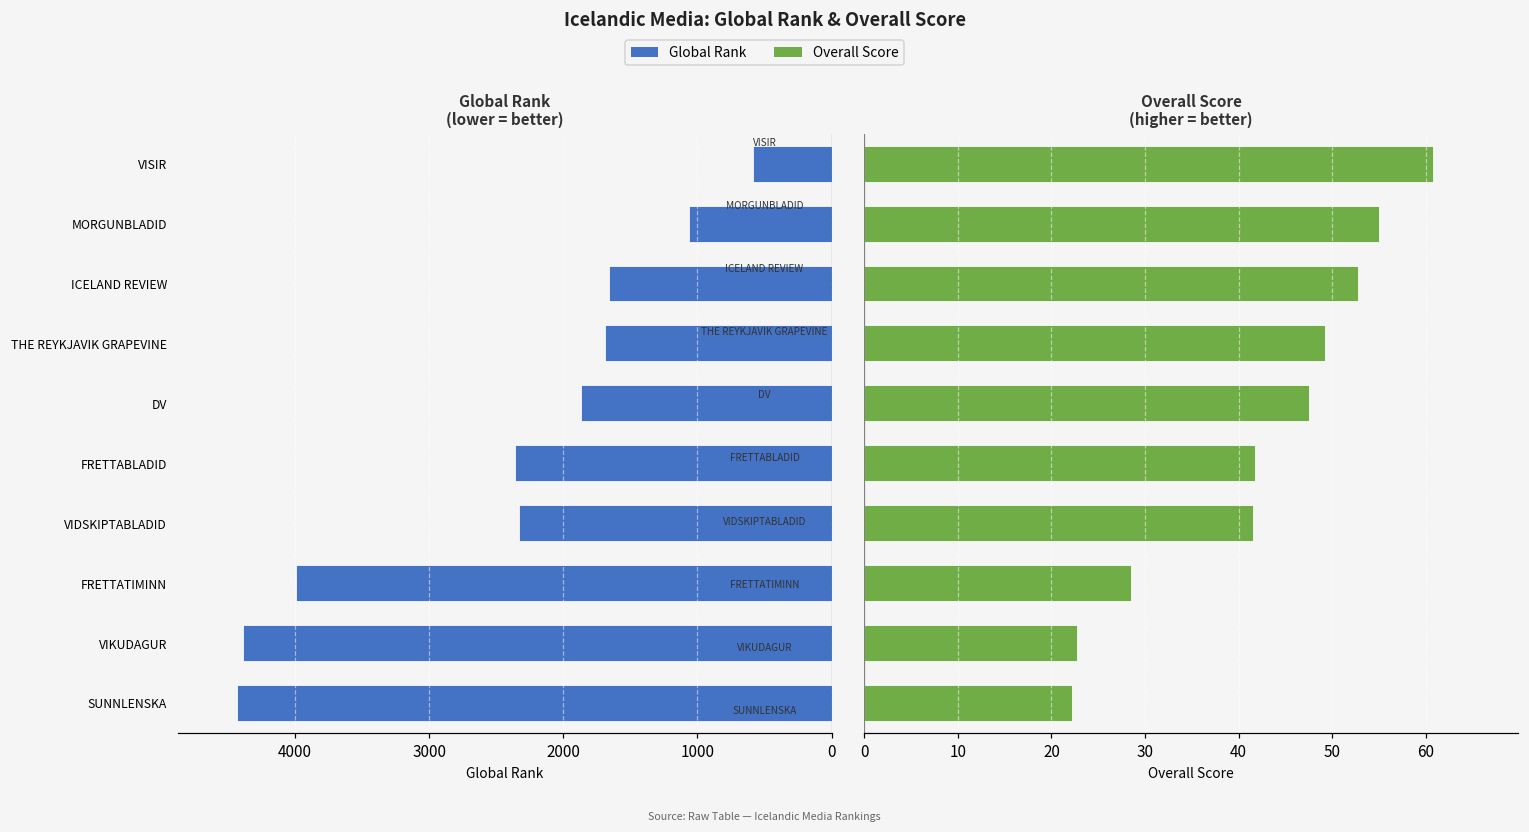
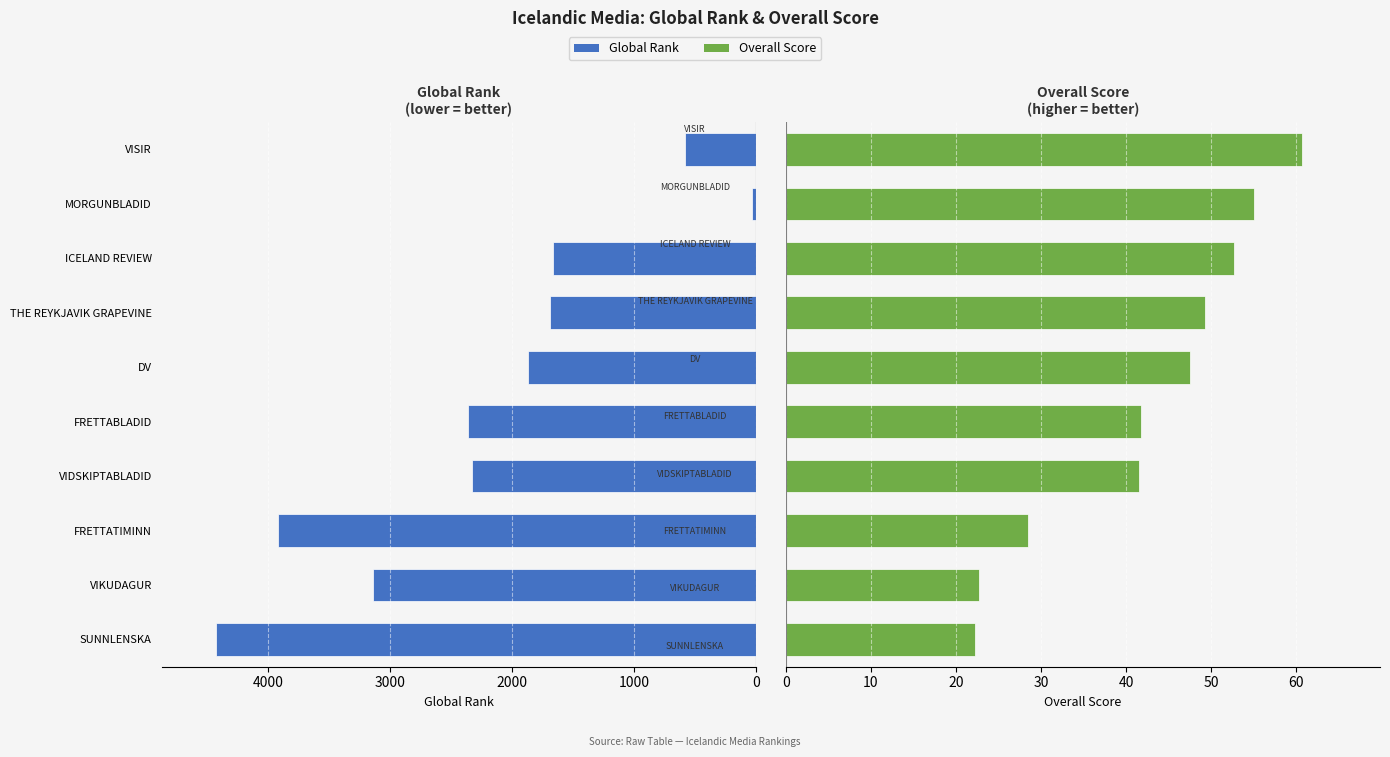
  {
    "Global Rank (lower = better)": {
      "VISIR": 580,
-     "MORGUNBLADID": 1070,
+     "MORGUNBLADID": 30,
      "ICELAND REVIEW": 1660,
      "THE REYKJAVIK GRAPEVINE": 1690,
      "DV": 1870,
      "FRETTABLADID": 2360,
      "VIDSKIPTABLADID": 2330,
-     "FRETTATIMINN": 3990,
-     "VIKUDAGUR": 4390,
+     "FRETTATIMINN": 3920,
+     "VIKUDAGUR": 3140,
      "SUNNLENSKA": 4430
    }
  }
